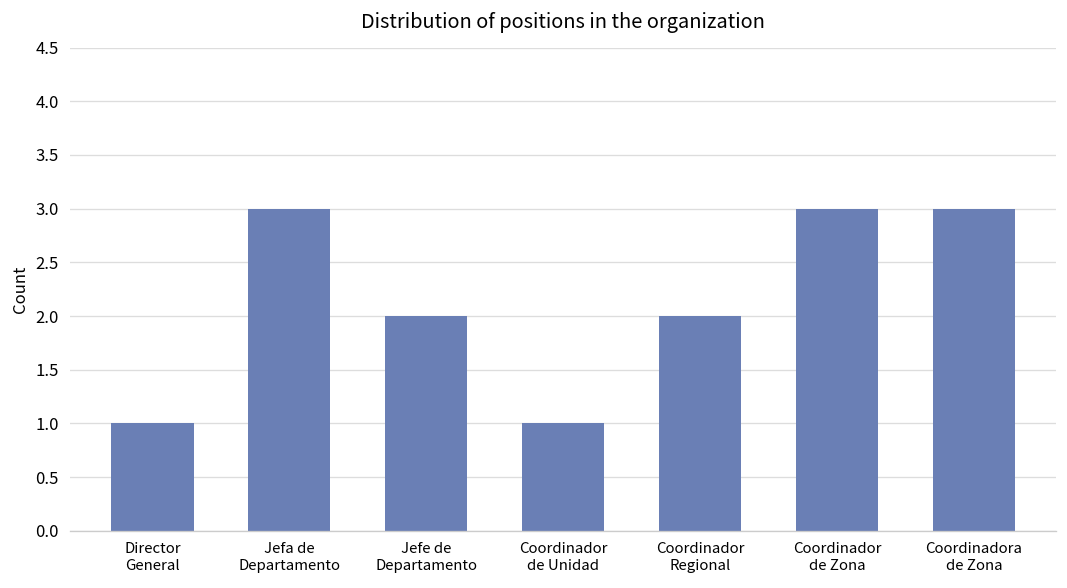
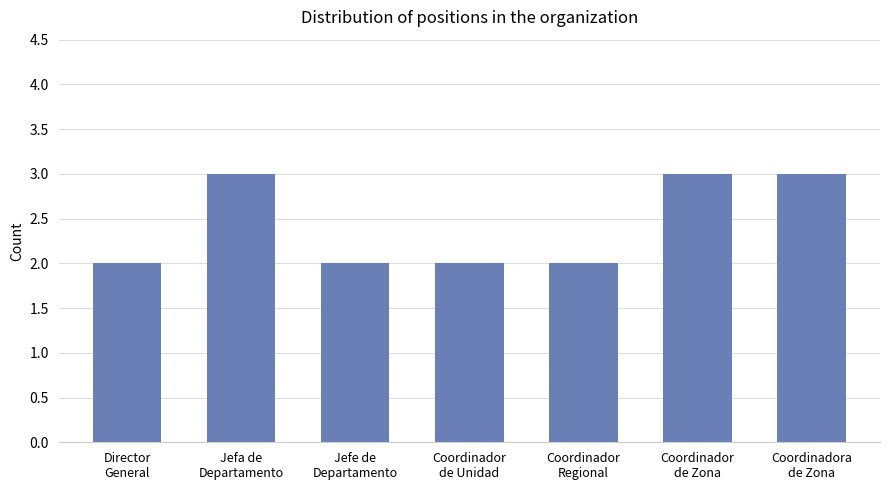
  {
-   "Director General": 1,
+   "Director General": 2,
    "Jefa de Departamento": 3,
    "Jefe de Departamento": 2,
-   "Coordinador de Unidad": 1,
+   "Coordinador de Unidad": 2,
    "Coordinador Regional": 2,
    "Coordinador de Zona": 3,
    "Coordinadora de Zona": 3
  }
